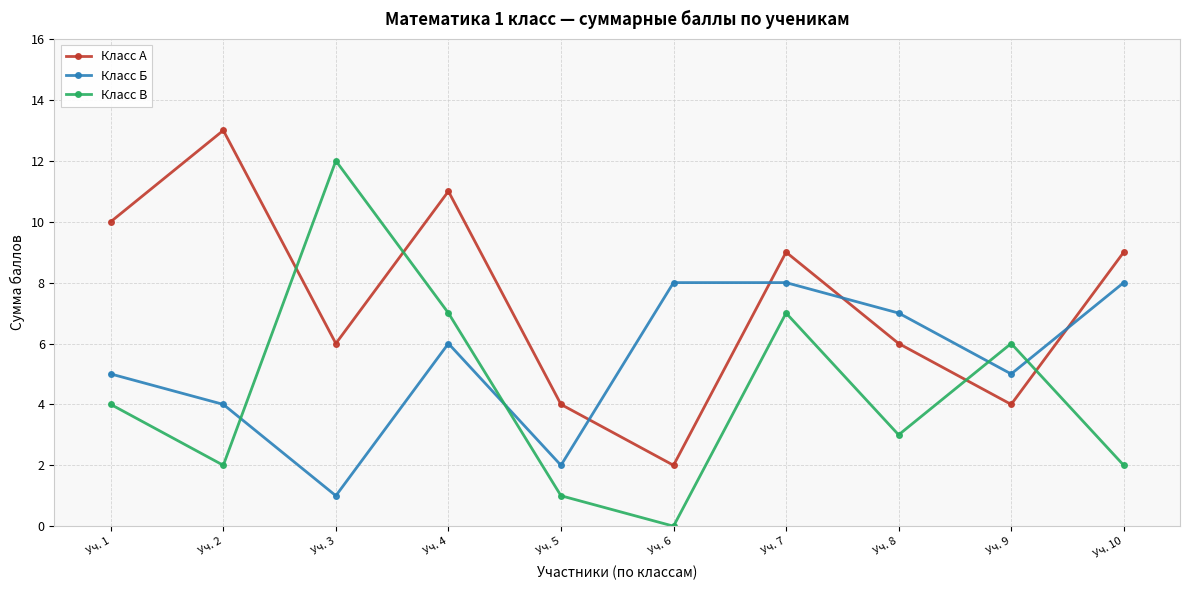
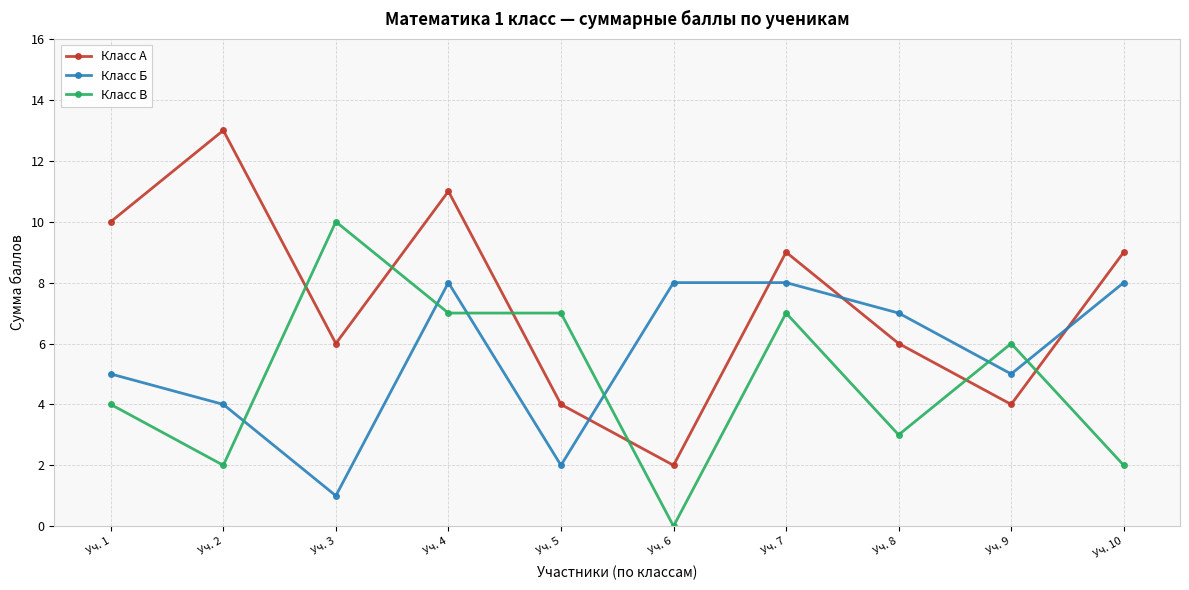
  {
    "Класс А": {
      "Уч. 1": 10,
      "Уч. 2": 13,
      "Уч. 3": 6,
      "Уч. 4": 11,
      "Уч. 5": 4,
      "Уч. 6": 2,
      "Уч. 7": 9,
      "Уч. 8": 6,
      "Уч. 9": 4,
      "Уч. 10": 9
    },
    "Класс Б": {
      "Уч. 1": 5,
      "Уч. 2": 4,
      "Уч. 3": 1,
-     "Уч. 4": 6,
+     "Уч. 4": 8,
      "Уч. 5": 2,
      "Уч. 6": 8,
      "Уч. 7": 8,
      "Уч. 8": 7,
      "Уч. 9": 5,
      "Уч. 10": 8
    },
    "Класс В": {
      "Уч. 1": 4,
      "Уч. 2": 2,
-     "Уч. 3": 12,
+     "Уч. 3": 10,
      "Уч. 4": 7,
-     "Уч. 5": 1,
+     "Уч. 5": 7,
      "Уч. 6": 0,
      "Уч. 7": 7,
      "Уч. 8": 3,
      "Уч. 9": 6,
      "Уч. 10": 2
    }
  }
